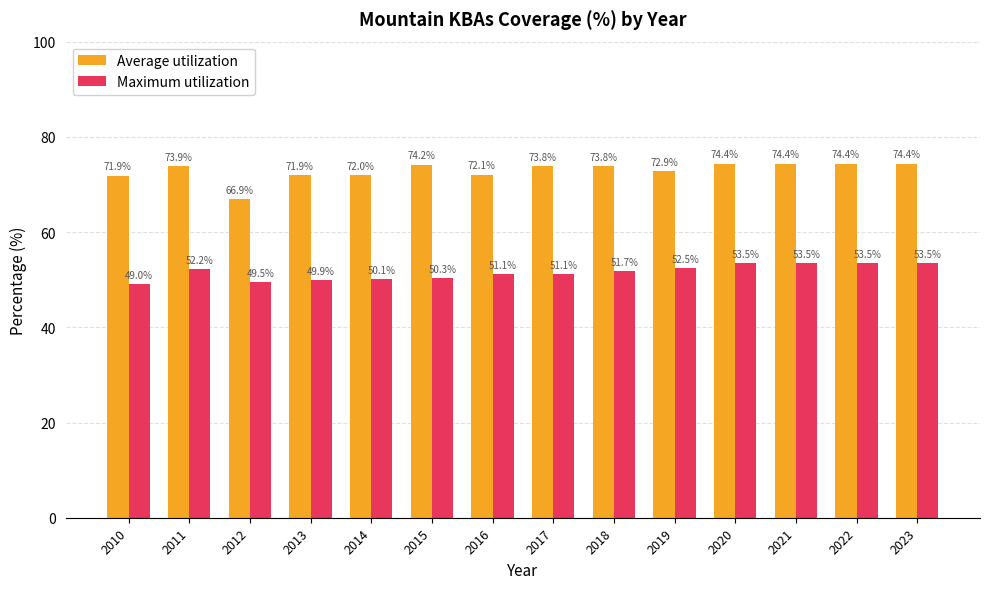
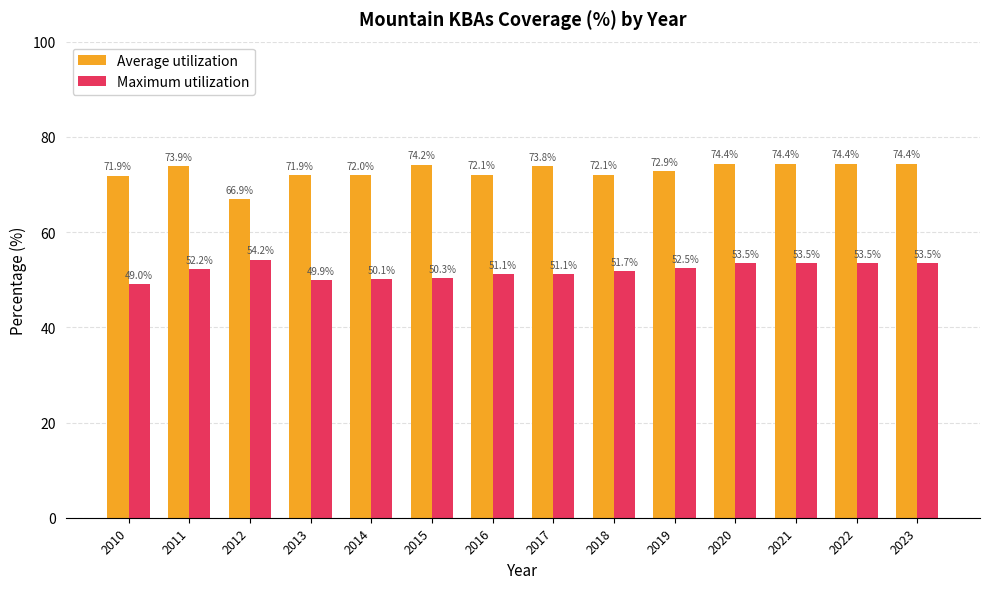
  {
    "Average utilization": {
      "2010": "71.9%",
      "2011": "73.9%",
      "2012": "66.9%",
      "2013": "71.9%",
      "2014": "72.0%",
      "2015": "74.2%",
      "2016": "72.1%",
      "2017": "73.8%",
-     "2018": "73.8%",
+     "2018": "72.1%",
      "2019": "72.9%",
      "2020": "74.4%",
      "2021": "74.4%",
      "2022": "74.4%",
      "2023": "74.4%"
    },
    "Maximum utilization": {
      "2010": "49.0%",
      "2011": "52.2%",
-     "2012": "49.5%",
+     "2012": "54.2%",
      "2013": "49.9%",
      "2014": "50.1%",
      "2015": "50.3%",
      "2016": "51.1%",
      "2017": "51.1%",
      "2018": "51.7%",
      "2019": "52.5%",
      "2020": "53.5%",
      "2021": "53.5%",
      "2022": "53.5%",
      "2023": "53.5%"
    }
  }
